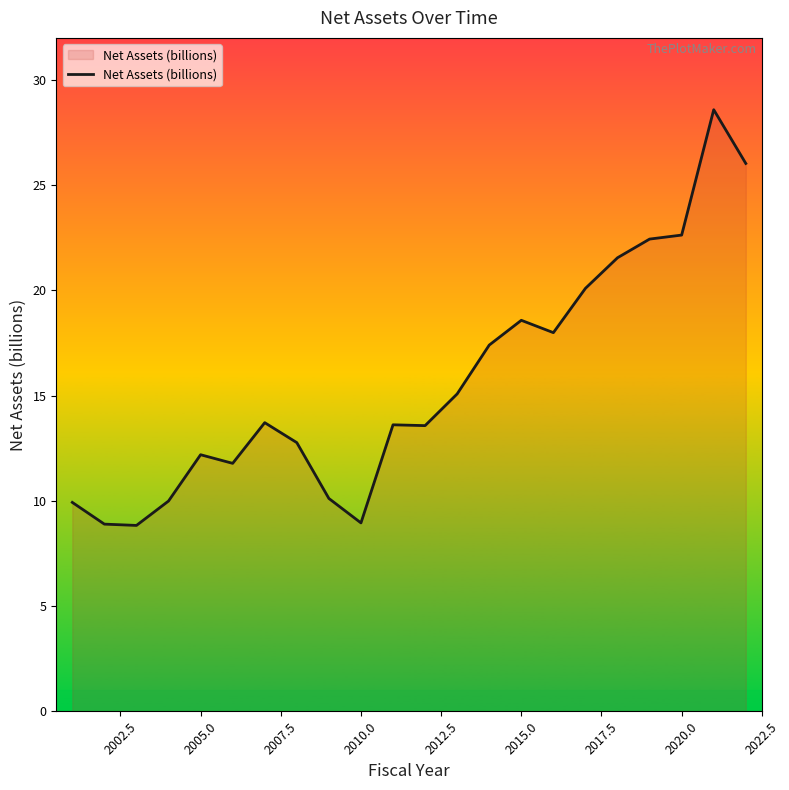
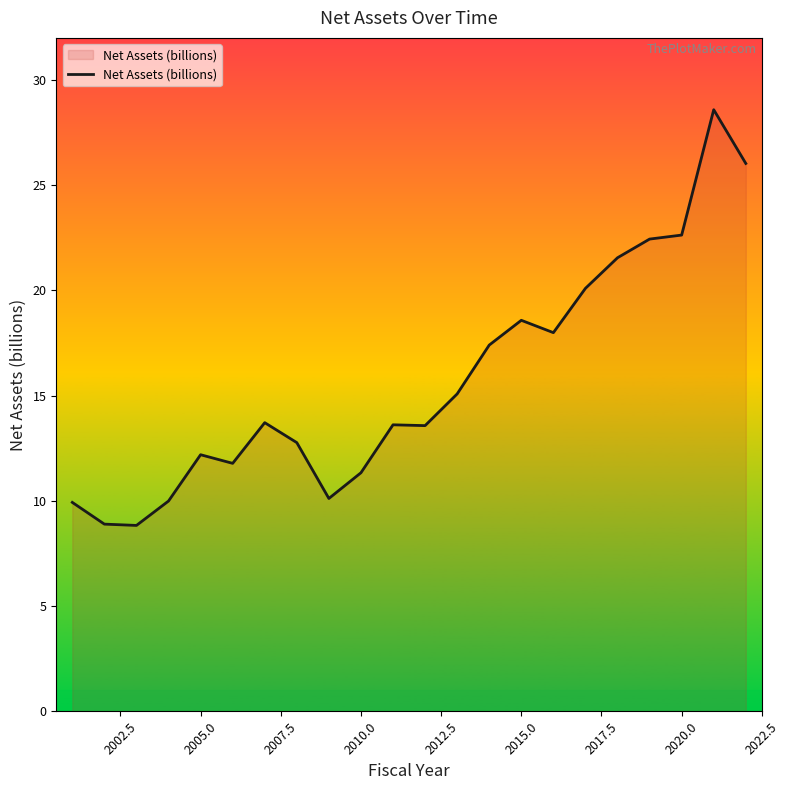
  {
    "2005.0": 12.2,
-   "2010.0": 9.0,
+   "2010.0": 11.3,
    "2015.0": 18.6,
    "2020.0": 22.6
  }
